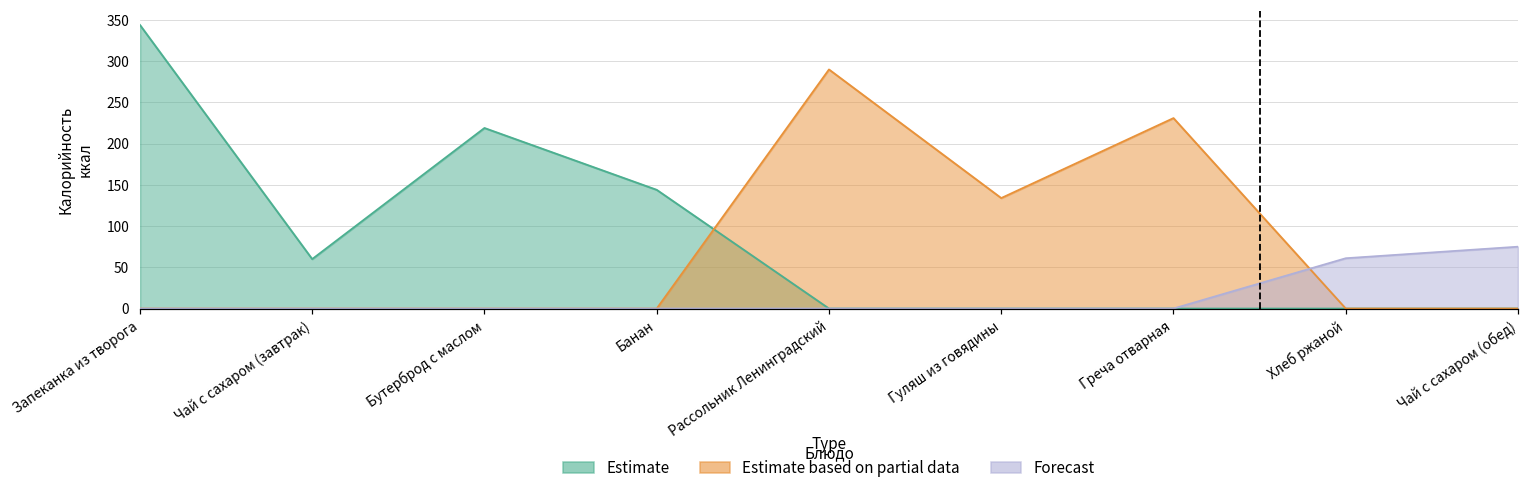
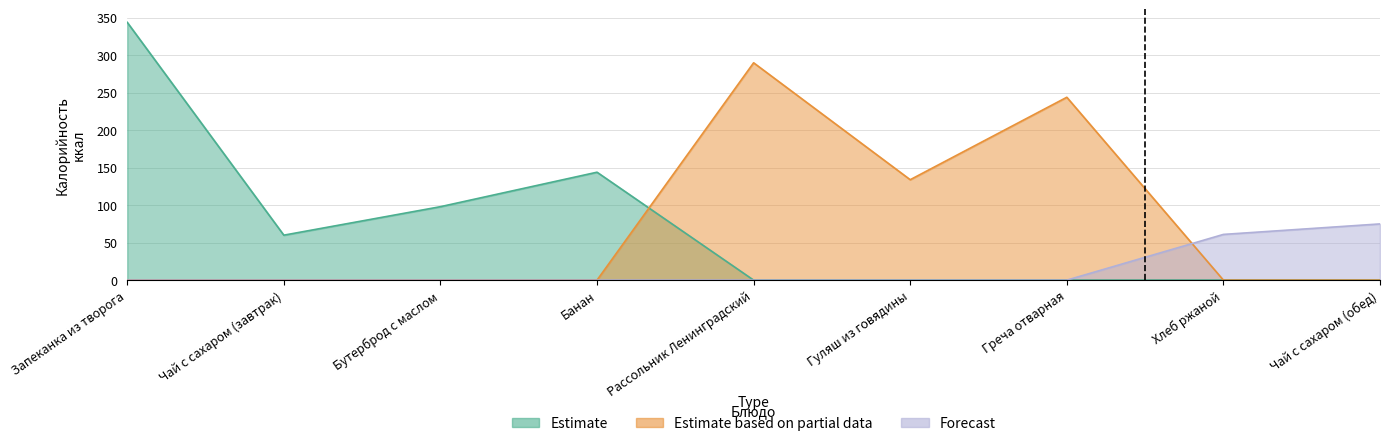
  {
    "Estimate": {
      "Запеканка из творога": 340,
      "Чай с сахаром (завтрак)": 60,
-     "Бутерброд с маслом": 220,
+     "Бутерброд с маслом": 100,
      "Банан": 140
    },
    "Estimate based on partial data": {
      "Рассольник Ленинградский": 290,
      "Гуляш из говядины": 130,
-     "Греча отварная": 230
+     "Греча отварная": 240
    },
    "Forecast": {
      "Хлеб ржаной": 60,
      "Чай с сахаром (обед)": 80
    }
  }
